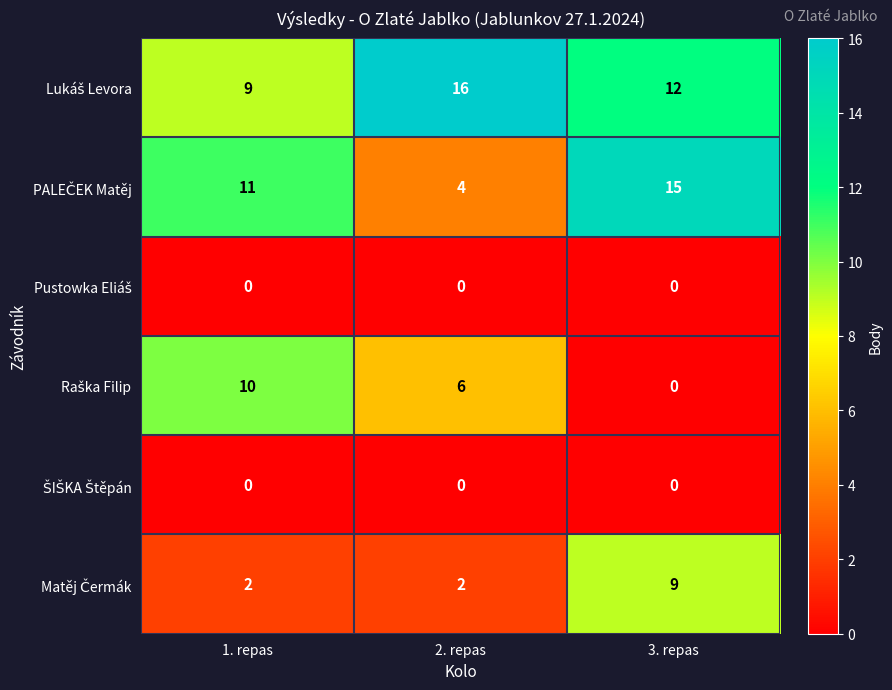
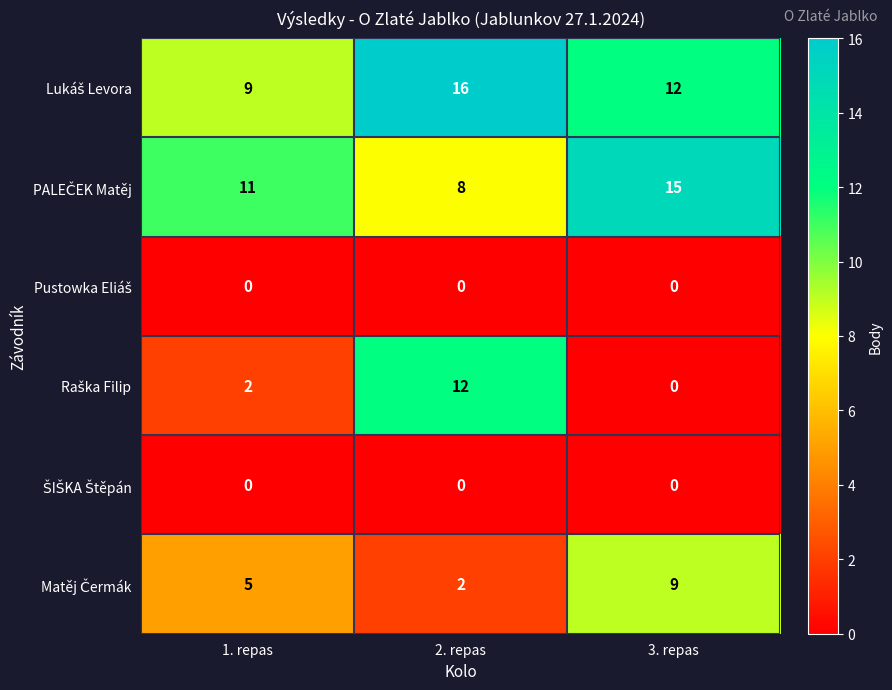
  {
    "Lukáš Levora": {
      "1. repas": 9,
      "2. repas": 16,
      "3. repas": 12
    },
    "PALEČEK Matěj": {
      "1. repas": 11,
-     "2. repas": 4,
+     "2. repas": 8,
      "3. repas": 15
    },
    "Pustowka Eliáš": {
      "1. repas": 0,
      "2. repas": 0,
      "3. repas": 0
    },
    "Raška Filip": {
-     "1. repas": 10,
-     "2. repas": 6,
+     "1. repas": 2,
+     "2. repas": 12,
      "3. repas": 0
    },
    "ŠIŠKA Štěpán": {
      "1. repas": 0,
      "2. repas": 0,
      "3. repas": 0
    },
    "Matěj Čermák": {
-     "1. repas": 2,
+     "1. repas": 5,
      "2. repas": 2,
      "3. repas": 9
    }
  }
